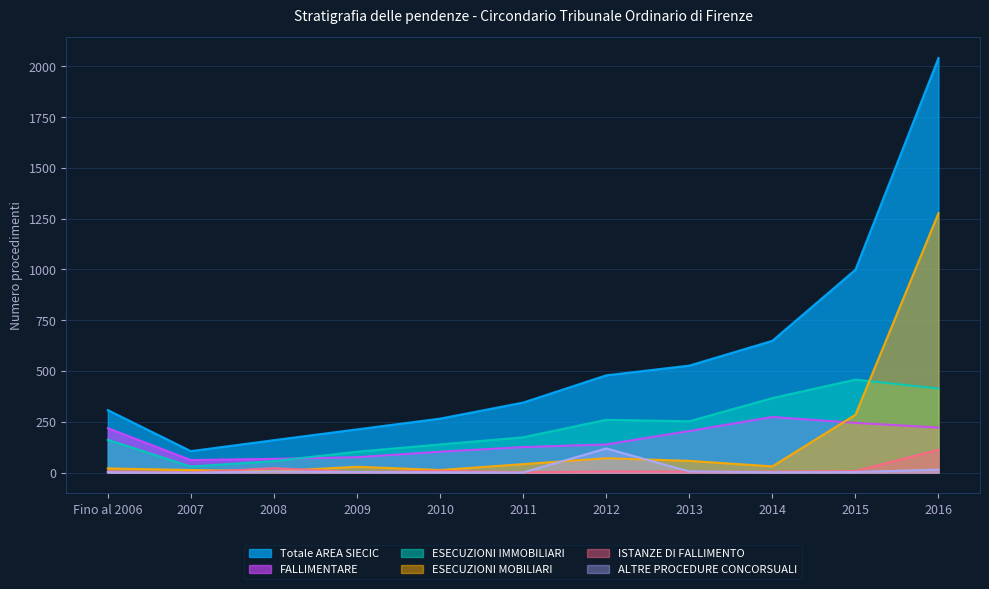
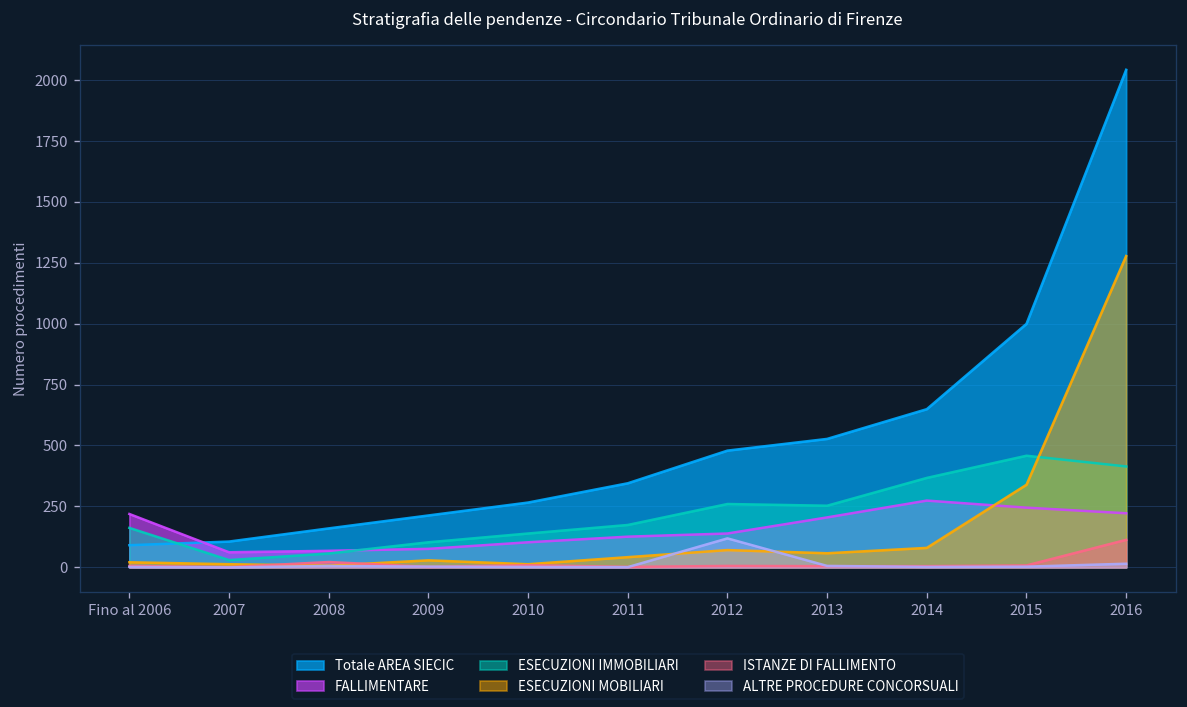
  {
    "Totale AREA SIECIC": {
-     "Fino al 2006": 310,
+     "Fino al 2006": 90,
      "2007": 110,
      "2008": 160,
      "2009": 210,
      "2010": 270,
      "2011": 350,
      "2012": 480,
      "2013": 530,
      "2014": 650,
      "2015": 1000,
      "2016": 2040
    },
    "FALLIMENTARE": {
      "Fino al 2006": 220,
      "2007": 60,
      "2009": 80,
      "2010": 100,
      "2011": 130,
      "2012": 140,
      "2013": 210,
      "2014": 270,
      "2015": 250,
      "2016": 220
    },
    "ESECUZIONI IMMOBILIARI": {
      "Fino al 2006": 160,
      "2007": 30,
      "2009": 100,
      "2010": 140,
      "2011": 170,
      "2012": 260,
      "2013": 250,
      "2014": 370,
      "2015": 460,
      "2016": 410
    },
    "ESECUZIONI MOBILIARI": {
      "Fino al 2006": 20,
      "2009": 30,
      "2011": 40,
      "2012": 70,
      "2013": 60,
-     "2014": 30,
-     "2015": 290,
+     "2014": 80,
+     "2015": 340,
      "2016": 1280
    },
    "ISTANZE DI FALLIMENTO": {
      "2008": 20,
      "2012": 10,
      "2016": 110
    },
    "ALTRE PROCEDURE CONCORSUALI": {
      "2012": 120,
      "2016": 20
    }
  }
